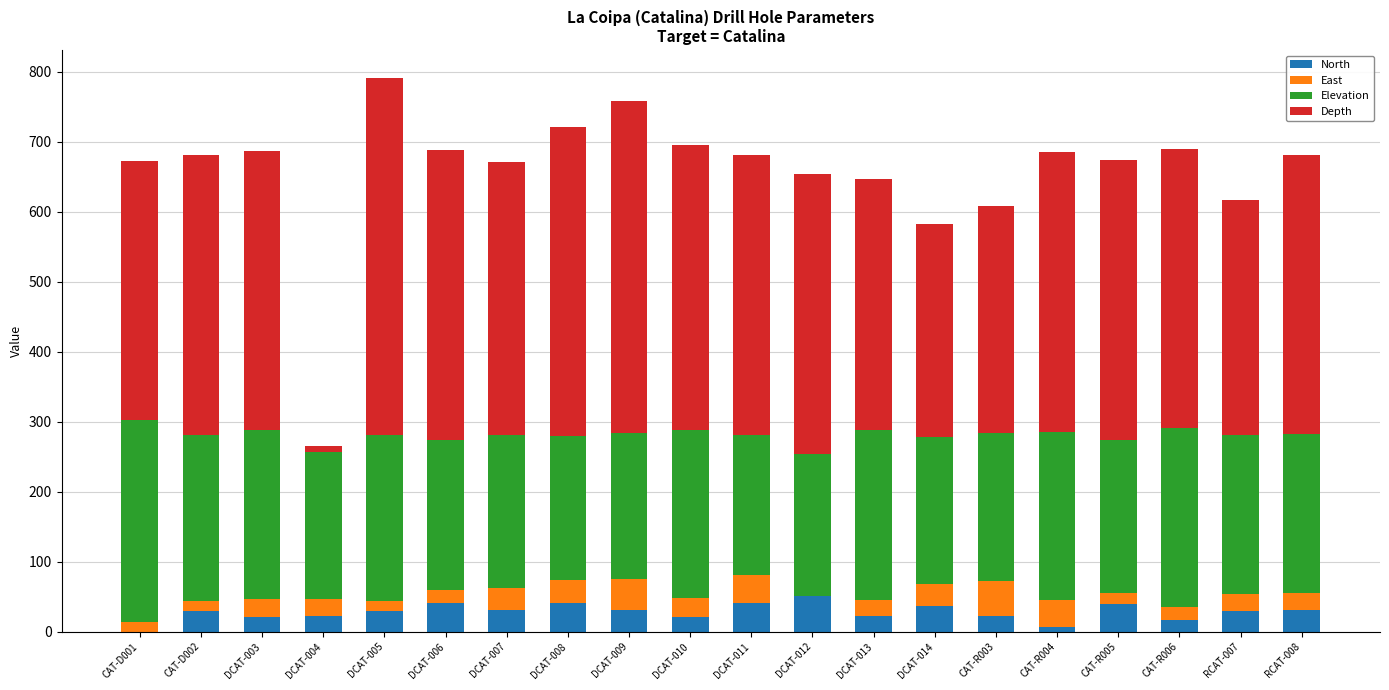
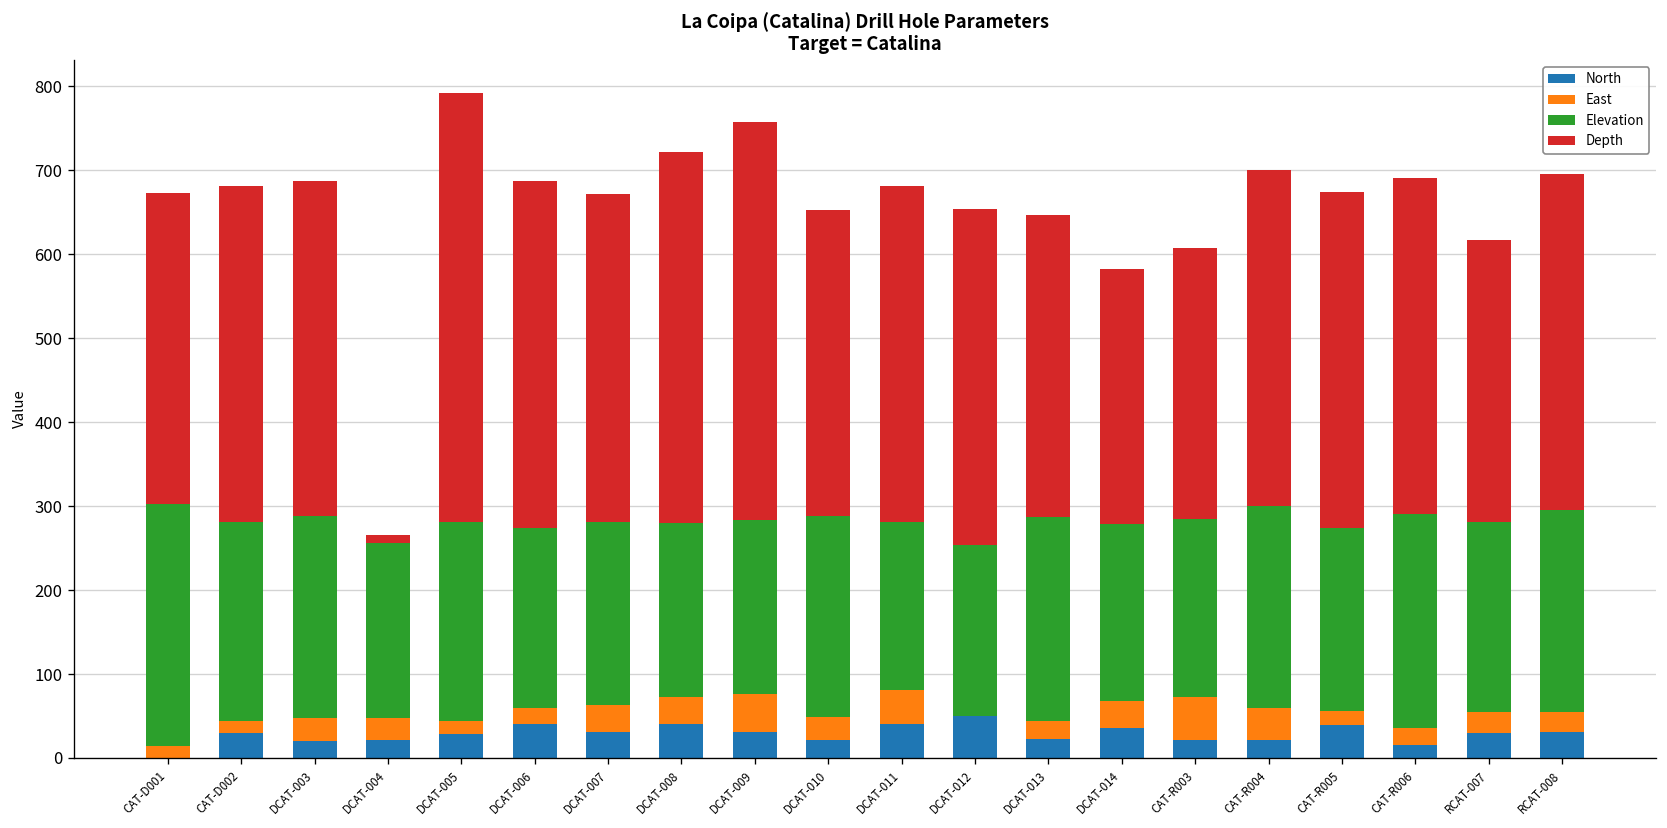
  {
    "North": {
      "CAT-D001": 0,
      "CAT-D002": 30,
      "DCAT-003": 20,
      "DCAT-004": 20,
      "DCAT-005": 30,
      "DCAT-006": 40,
      "DCAT-007": 30,
      "DCAT-008": 40,
      "DCAT-009": 30,
      "DCAT-010": 20,
      "DCAT-011": 40,
      "DCAT-012": 50,
      "DCAT-013": 20,
      "DCAT-014": 40,
      "CAT-R003": 20,
-     "CAT-R004": 10,
+     "CAT-R004": 20,
      "CAT-R005": 40,
      "CAT-R006": 20,
      "RCAT-007": 30,
      "RCAT-008": 30
    },
    "East": {
      "CAT-D001": 10,
      "CAT-D002": 10,
      "DCAT-003": 30,
      "DCAT-004": 30,
      "DCAT-005": 10,
      "DCAT-006": 20,
      "DCAT-007": 30,
      "DCAT-008": 30,
      "DCAT-009": 50,
      "DCAT-010": 30,
      "DCAT-011": 40,
      "DCAT-012": 0,
      "DCAT-013": 20,
      "DCAT-014": 30,
      "CAT-R003": 50,
      "CAT-R004": 40,
      "CAT-R005": 20,
      "CAT-R006": 20,
      "RCAT-007": 20,
      "RCAT-008": 20
    },
    "Elevation": {
      "CAT-D001": 290,
      "CAT-D002": 240,
      "DCAT-003": 240,
      "DCAT-004": 210,
      "DCAT-005": 240,
      "DCAT-006": 210,
      "DCAT-007": 220,
      "DCAT-008": 210,
      "DCAT-009": 210,
      "DCAT-010": 240,
      "DCAT-011": 200,
      "DCAT-012": 200,
      "DCAT-013": 240,
      "DCAT-014": 210,
      "CAT-R003": 210,
      "CAT-R004": 240,
      "CAT-R005": 220,
      "CAT-R006": 250,
      "RCAT-007": 230,
-     "RCAT-008": 230
+     "RCAT-008": 240
    },
    "Depth": {
      "CAT-D001": 370,
      "CAT-D002": 400,
      "DCAT-003": 400,
      "DCAT-004": 10,
      "DCAT-005": 510,
      "DCAT-006": 410,
      "DCAT-007": 390,
      "DCAT-008": 440,
      "DCAT-009": 470,
-     "DCAT-010": 410,
+     "DCAT-010": 360,
      "DCAT-011": 400,
      "DCAT-012": 400,
      "DCAT-013": 360,
      "DCAT-014": 300,
      "CAT-R003": 320,
      "CAT-R004": 400,
      "CAT-R005": 400,
      "CAT-R006": 400,
      "RCAT-007": 340,
      "RCAT-008": 400
    }
  }
